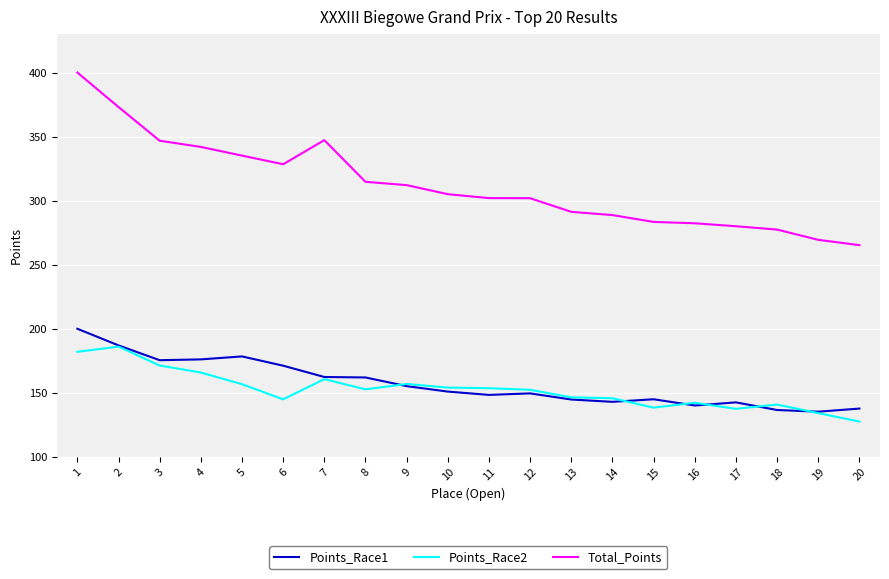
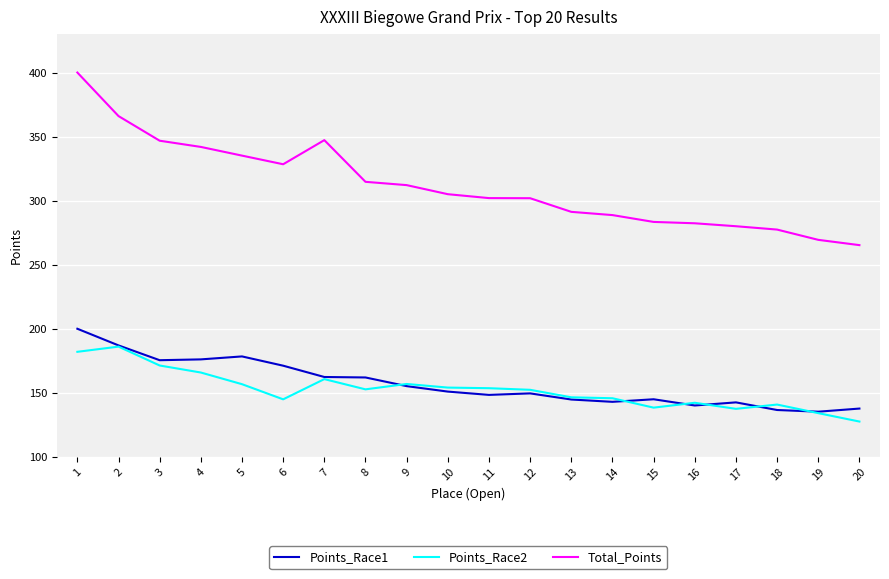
  {
    "Points_Race1": {
      "1": 200,
      "3": 175,
      "4": 176,
      "5": 178,
      "6": 171,
      "8": 162,
      "10": 151,
      "11": 148,
      "12": 150,
      "14": 143,
      "15": 145,
      "16": 140,
      "17": 143,
      "18": 137,
      "20": 138
    },
    "Points_Race2": {
      "1": 182,
      "3": 171,
      "4": 166,
      "5": 157,
      "6": 145,
      "8": 153,
      "10": 154,
      "11": 154,
      "12": 152,
      "14": 146,
      "15": 138,
      "16": 142,
      "17": 137,
      "18": 141,
      "20": 128
    },
    "Total_Points": {
      "1": 400,
-     "2": 373,
+     "2": 366,
      "3": 347,
      "4": 342,
      "5": 335,
      "6": 328,
      "7": 347,
      "8": 315,
      "9": 312,
      "10": 305,
      "11": 302,
      "12": 302,
      "13": 291,
      "14": 289,
      "15": 283,
      "16": 282,
      "17": 280,
      "18": 277,
      "19": 269,
      "20": 265
    }
  }
